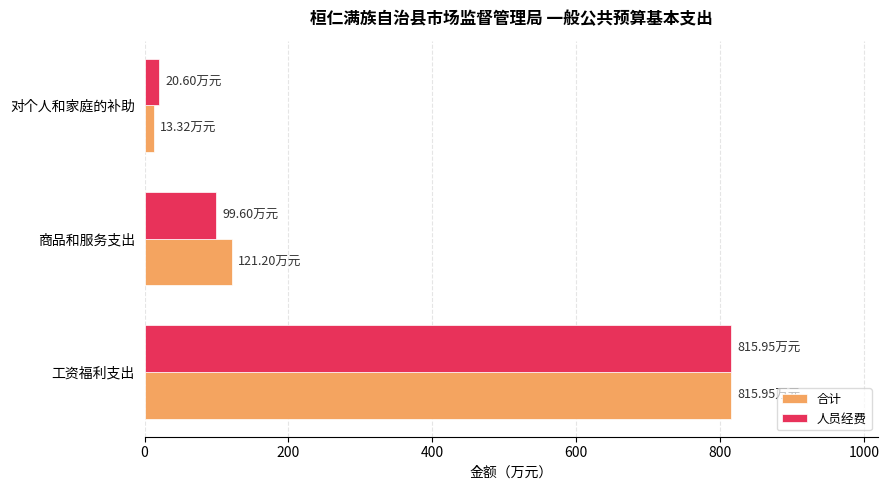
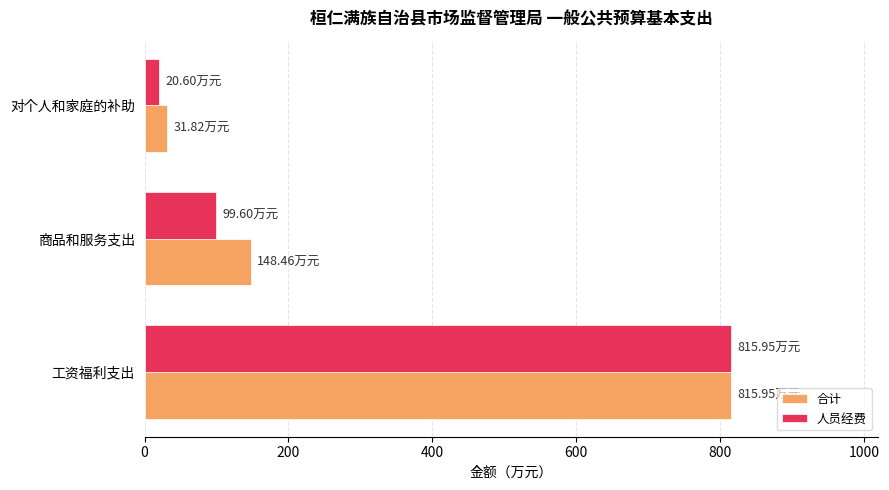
  {
    "合计": {
-     "对个人和家庭的补助": 13.32,
-     "商品和服务支出": 121.20
+     "对个人和家庭的补助": 31.82,
+     "商品和服务支出": 148.46
    },
    "人员经费": {
      "对个人和家庭的补助": 20.60,
      "商品和服务支出": 99.60,
      "工资福利支出": 815.95
    }
  }
